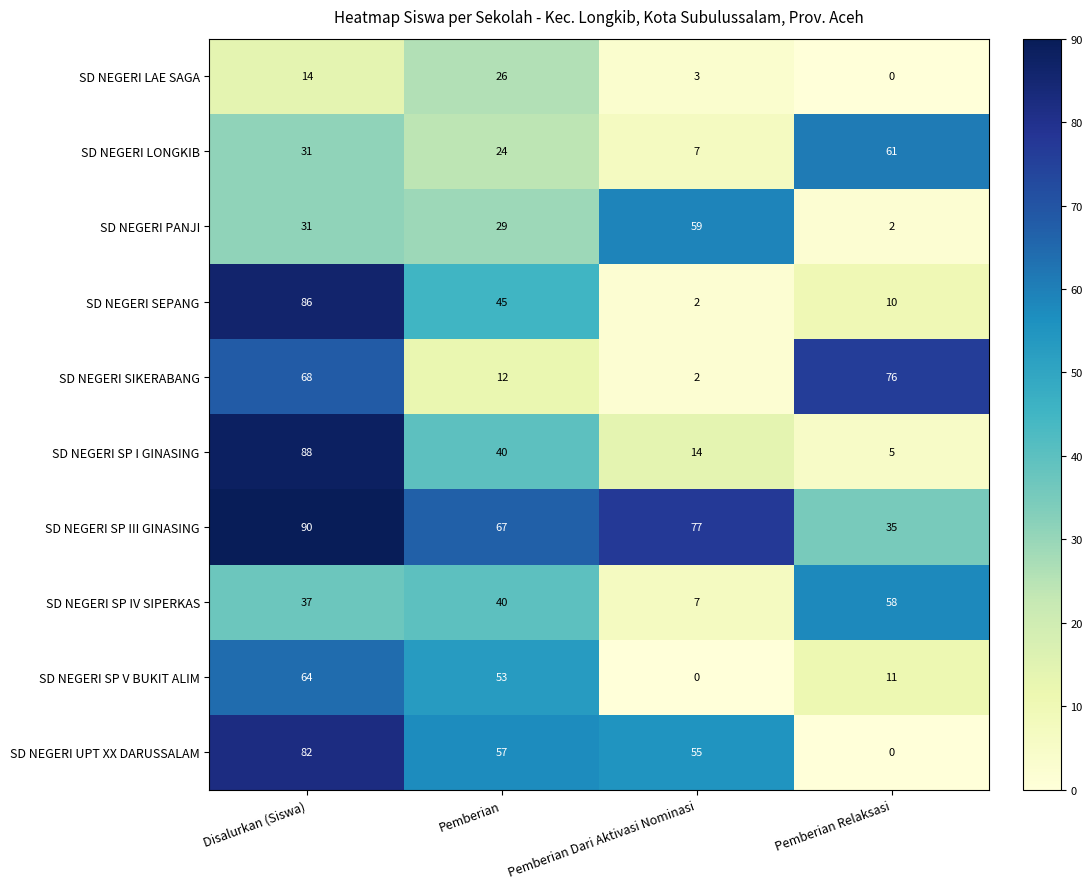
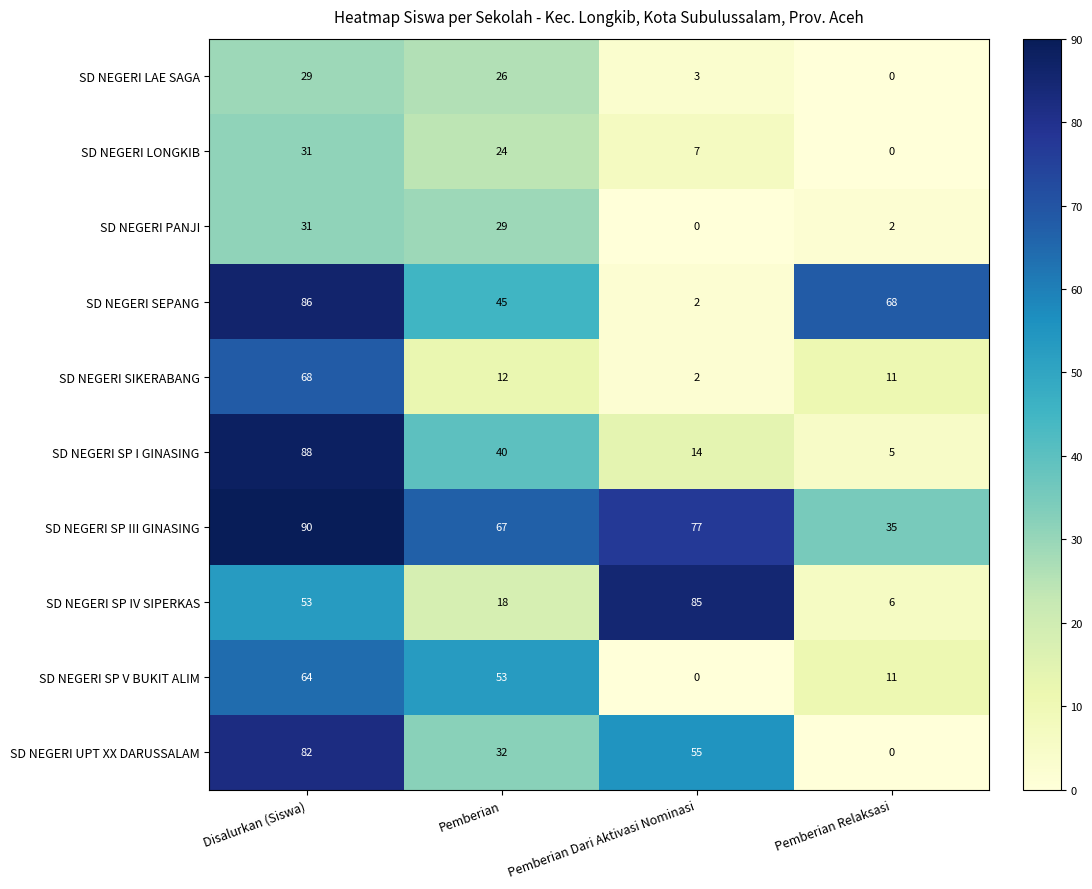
  {
    "SD NEGERI LAE SAGA": {
-     "Disalurkan (Siswa)": 14,
+     "Disalurkan (Siswa)": 29,
      "Pemberian": 26,
      "Pemberian Dari Aktivasi Nominasi": 3,
      "Pemberian Relaksasi": 0
    },
    "SD NEGERI LONGKIB": {
      "Disalurkan (Siswa)": 31,
      "Pemberian": 24,
      "Pemberian Dari Aktivasi Nominasi": 7,
-     "Pemberian Relaksasi": 61
+     "Pemberian Relaksasi": 0
    },
    "SD NEGERI PANJI": {
      "Disalurkan (Siswa)": 31,
      "Pemberian": 29,
-     "Pemberian Dari Aktivasi Nominasi": 59,
+     "Pemberian Dari Aktivasi Nominasi": 0,
      "Pemberian Relaksasi": 2
    },
    "SD NEGERI SEPANG": {
      "Disalurkan (Siswa)": 86,
      "Pemberian": 45,
      "Pemberian Dari Aktivasi Nominasi": 2,
-     "Pemberian Relaksasi": 10
+     "Pemberian Relaksasi": 68
    },
    "SD NEGERI SIKERABANG": {
      "Disalurkan (Siswa)": 68,
      "Pemberian": 12,
      "Pemberian Dari Aktivasi Nominasi": 2,
-     "Pemberian Relaksasi": 76
+     "Pemberian Relaksasi": 11
    },
    "SD NEGERI SP I GINASING": {
      "Disalurkan (Siswa)": 88,
      "Pemberian": 40,
      "Pemberian Dari Aktivasi Nominasi": 14,
      "Pemberian Relaksasi": 5
    },
    "SD NEGERI SP III GINASING": {
      "Disalurkan (Siswa)": 90,
      "Pemberian": 67,
      "Pemberian Dari Aktivasi Nominasi": 77,
      "Pemberian Relaksasi": 35
    },
    "SD NEGERI SP IV SIPERKAS": {
-     "Disalurkan (Siswa)": 37,
-     "Pemberian": 40,
-     "Pemberian Dari Aktivasi Nominasi": 7,
-     "Pemberian Relaksasi": 58
+     "Disalurkan (Siswa)": 53,
+     "Pemberian": 18,
+     "Pemberian Dari Aktivasi Nominasi": 85,
+     "Pemberian Relaksasi": 6
    },
    "SD NEGERI SP V BUKIT ALIM": {
      "Disalurkan (Siswa)": 64,
      "Pemberian": 53,
      "Pemberian Dari Aktivasi Nominasi": 0,
      "Pemberian Relaksasi": 11
    },
    "SD NEGERI UPT XX DARUSSALAM": {
      "Disalurkan (Siswa)": 82,
-     "Pemberian": 57,
+     "Pemberian": 32,
      "Pemberian Dari Aktivasi Nominasi": 55,
      "Pemberian Relaksasi": 0
    }
  }
